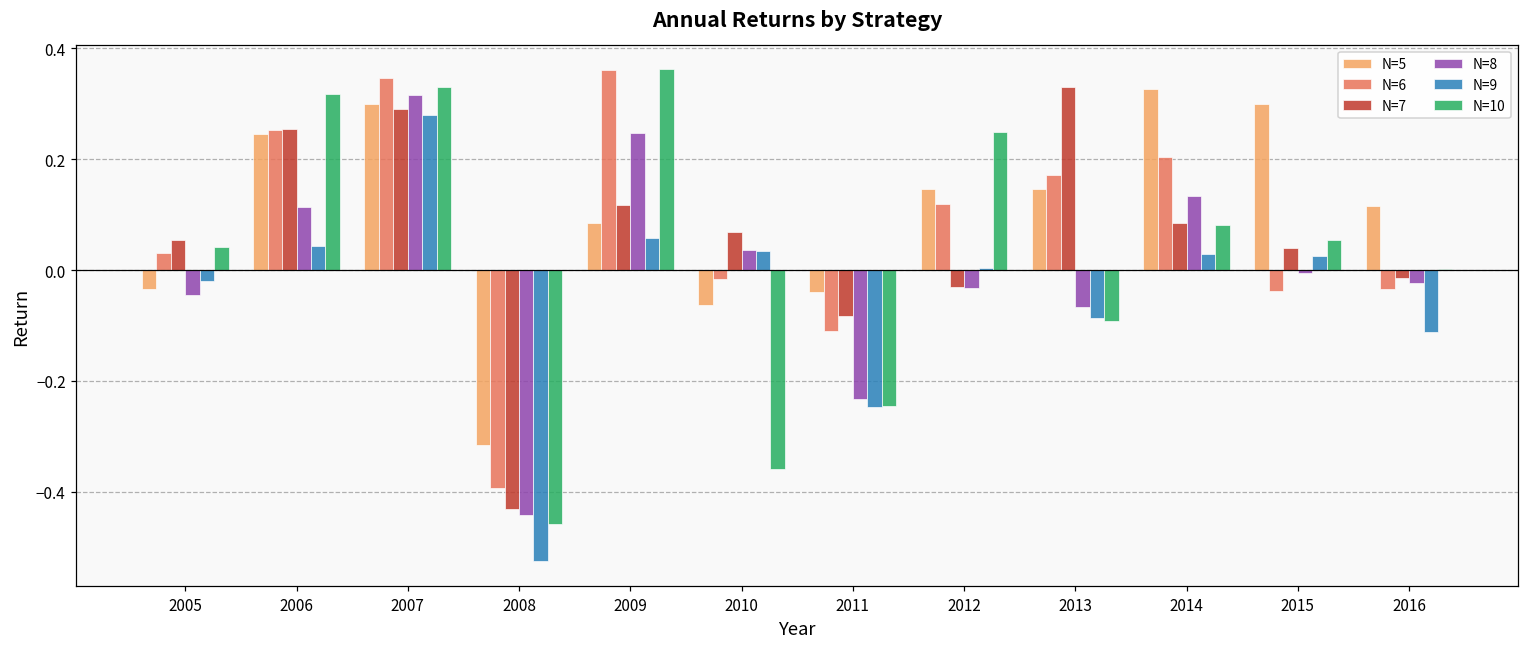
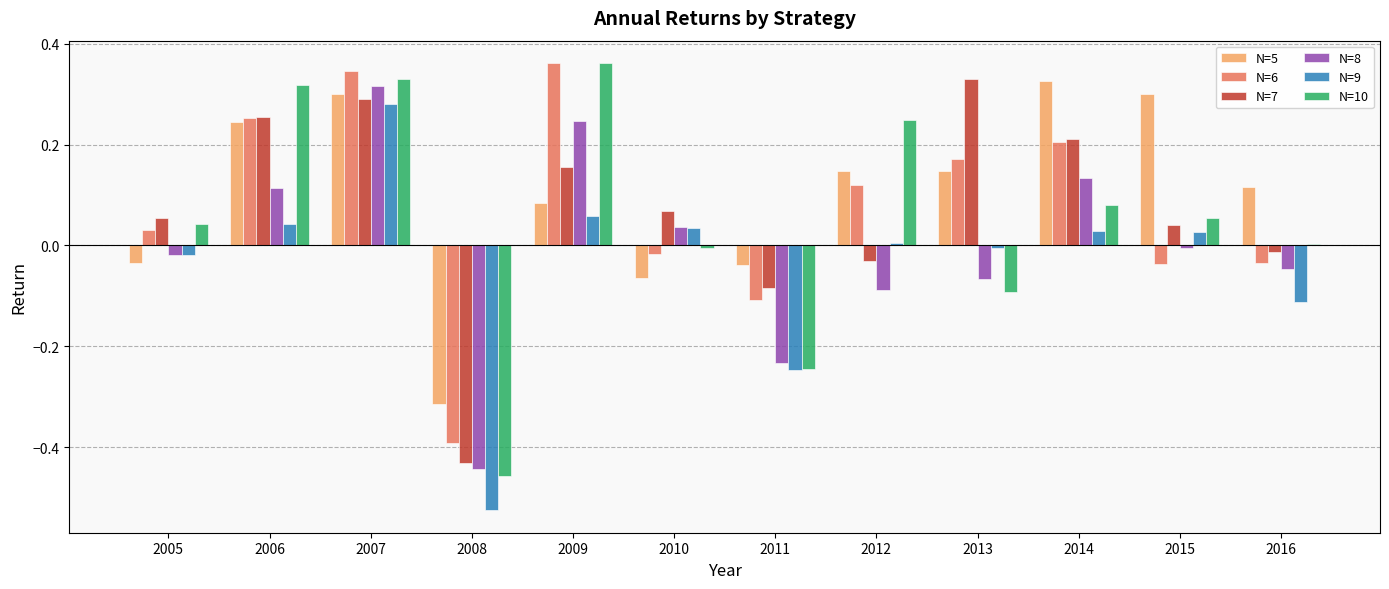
  {
    "N=7": {
      "2005": 0.05,
      "2006": 0.25,
      "2007": 0.29,
      "2008": -0.43,
-     "2009": 0.12,
+     "2009": 0.16,
      "2010": 0.07,
      "2011": -0.08,
      "2012": -0.03,
      "2013": 0.33,
-     "2014": 0.09,
+     "2014": 0.21,
      "2015": 0.04,
      "2016": -0.01
    },
    "N=8": {
-     "2005": -0.04,
+     "2005": -0.02,
      "2006": 0.11,
      "2007": 0.32,
      "2008": -0.44,
      "2009": 0.25,
      "2010": 0.04,
      "2011": -0.23,
-     "2012": -0.03,
+     "2012": -0.09,
      "2013": -0.07,
      "2014": 0.13,
      "2015": -0.01,
-     "2016": -0.02
+     "2016": -0.05
    },
    "N=9": {
      "2005": -0.02,
      "2006": 0.04,
      "2007": 0.28,
      "2008": -0.53,
      "2009": 0.06,
      "2010": 0.03,
      "2011": -0.25,
-     "2013": -0.09,
+     "2013": -0.01,
      "2014": 0.03,
      "2015": 0.03,
      "2016": -0.11
    },
    "N=10": {
      "2005": 0.04,
      "2006": 0.32,
      "2007": 0.33,
      "2008": -0.46,
      "2009": 0.36,
-     "2010": -0.36,
+     "2010": 0.00,
      "2011": -0.25,
      "2012": 0.25,
      "2013": -0.09,
      "2014": 0.08,
      "2015": 0.05
    }
  }
